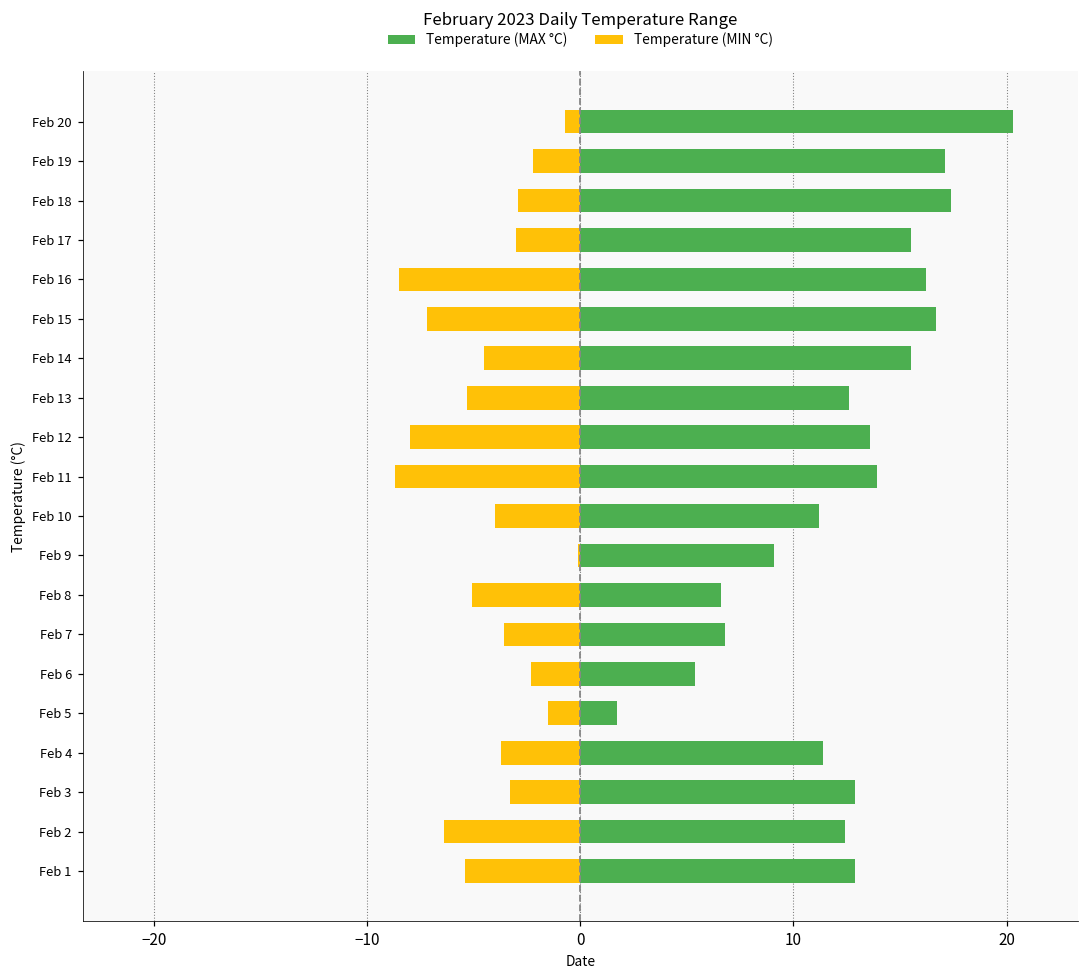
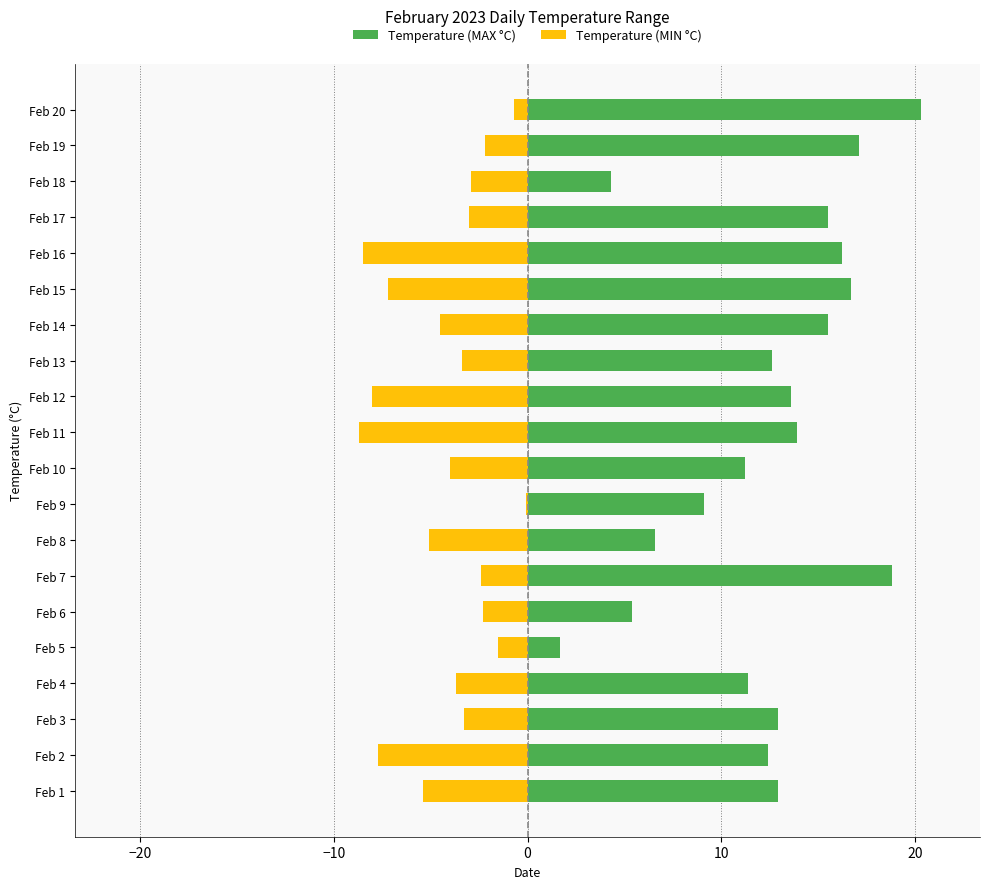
  {
    "Temperature (MAX °C)": {
      "Feb 20": 20.3,
      "Feb 19": 17.1,
-     "Feb 18": 17.4,
+     "Feb 18": 4.3,
      "Feb 17": 15.5,
      "Feb 16": 16.2,
      "Feb 15": 16.7,
      "Feb 14": 15.5,
      "Feb 13": 12.6,
      "Feb 12": 13.6,
      "Feb 11": 13.9,
      "Feb 10": 11.2,
      "Feb 9": 9.1,
      "Feb 8": 6.6,
-     "Feb 7": 6.8,
+     "Feb 7": 18.8,
      "Feb 6": 5.4,
      "Feb 5": 1.7,
      "Feb 4": 11.4,
      "Feb 3": 12.9,
      "Feb 2": 12.4,
      "Feb 1": 12.9
    },
    "Temperature (MIN °C)": {
      "Feb 20": -0.7,
      "Feb 19": -2.2,
      "Feb 18": -2.9,
      "Feb 17": -3.0,
      "Feb 16": -8.5,
      "Feb 15": -7.2,
      "Feb 14": -4.5,
-     "Feb 13": -5.3,
+     "Feb 13": -3.4,
      "Feb 12": -8.0,
      "Feb 11": -8.7,
      "Feb 10": -4.0,
      "Feb 8": -5.1,
-     "Feb 7": -3.6,
+     "Feb 7": -2.4,
      "Feb 6": -2.3,
      "Feb 5": -1.5,
      "Feb 4": -3.7,
      "Feb 3": -3.3,
-     "Feb 2": -6.4,
+     "Feb 2": -7.7,
      "Feb 1": -5.4
    }
  }
